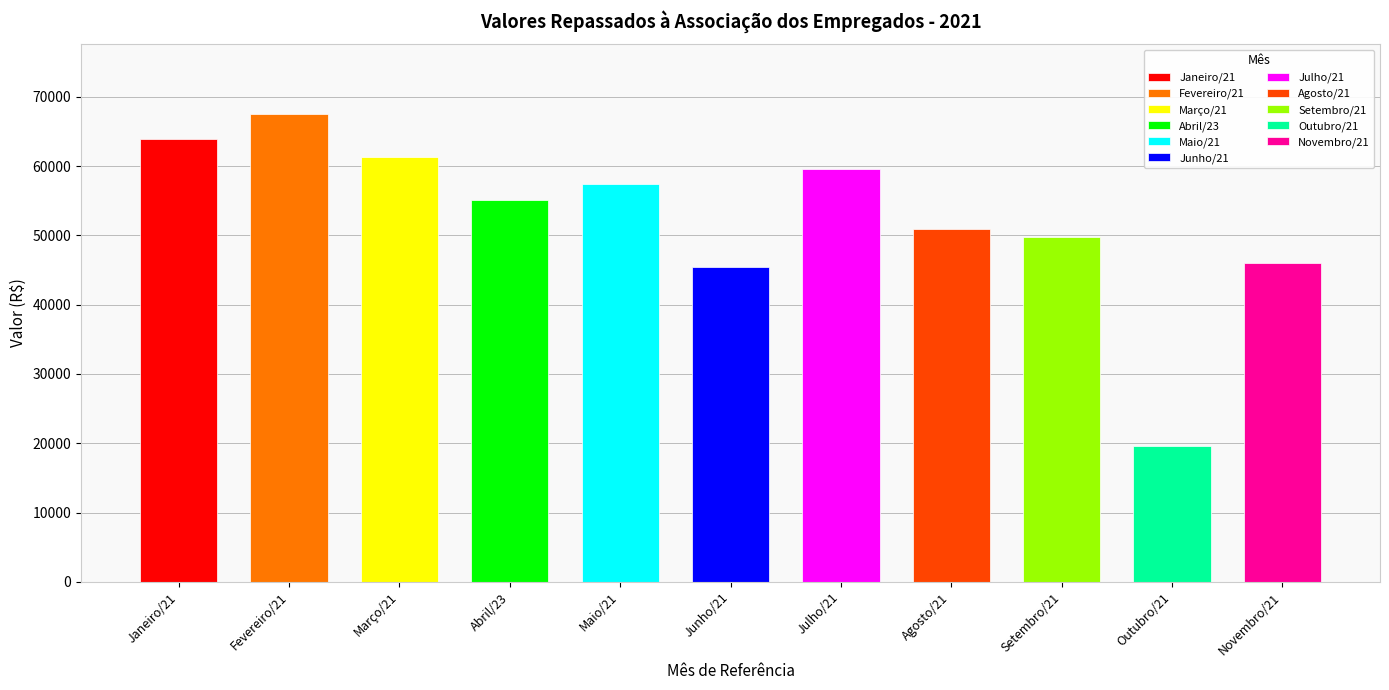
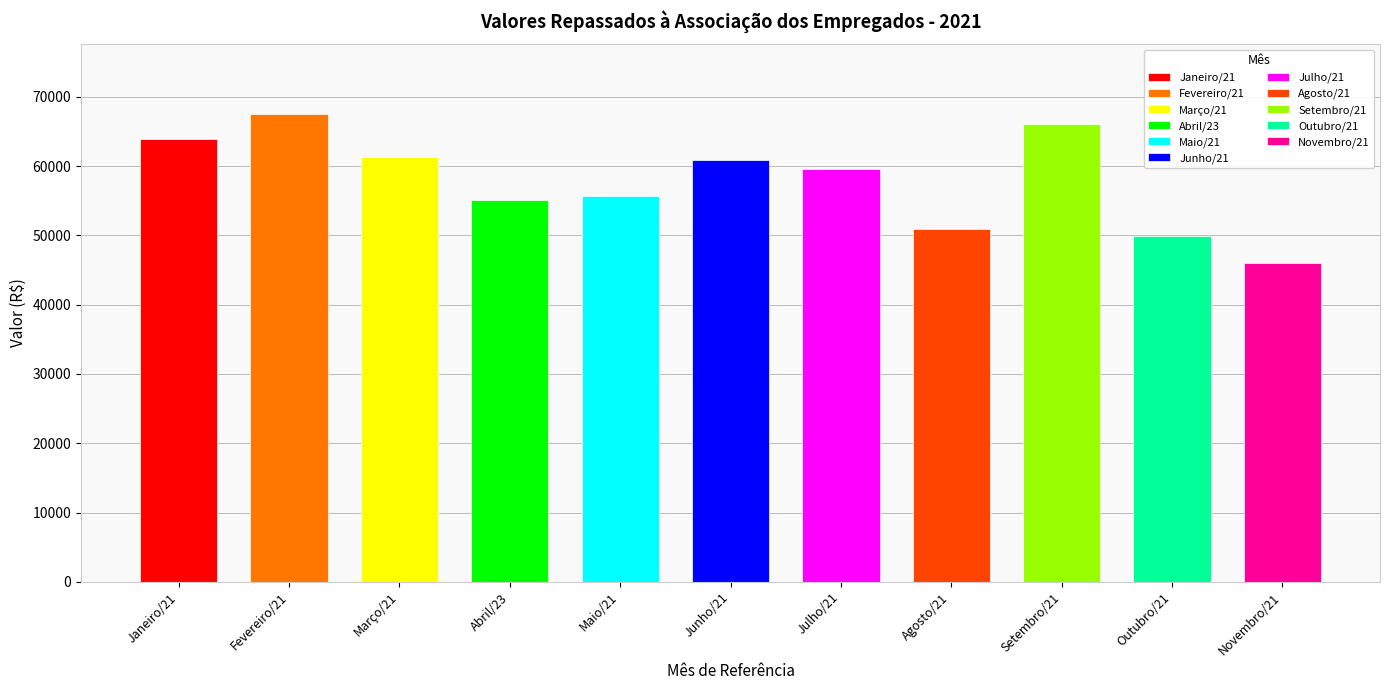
  {
    "Janeiro/21": 64000,
    "Fevereiro/21": 67000,
    "Março/21": 61000,
    "Abril/23": 55000,
-   "Maio/21": 57000,
-   "Junho/21": 45000,
+   "Maio/21": 56000,
+   "Junho/21": 61000,
    "Julho/21": 60000,
    "Agosto/21": 51000,
-   "Setembro/21": 50000,
-   "Outubro/21": 20000,
+   "Setembro/21": 66000,
+   "Outubro/21": 50000,
    "Novembro/21": 46000
  }
